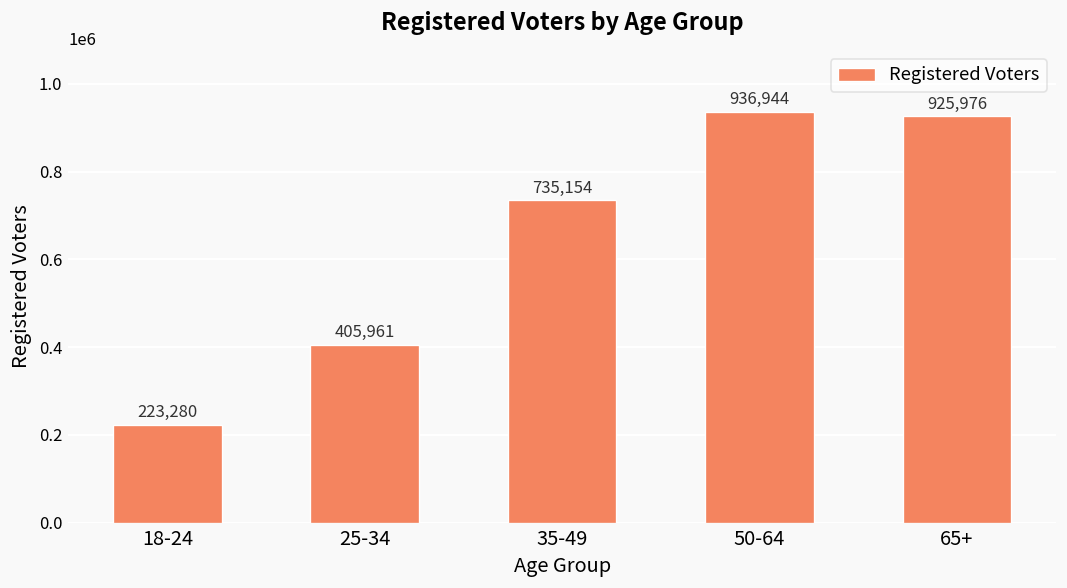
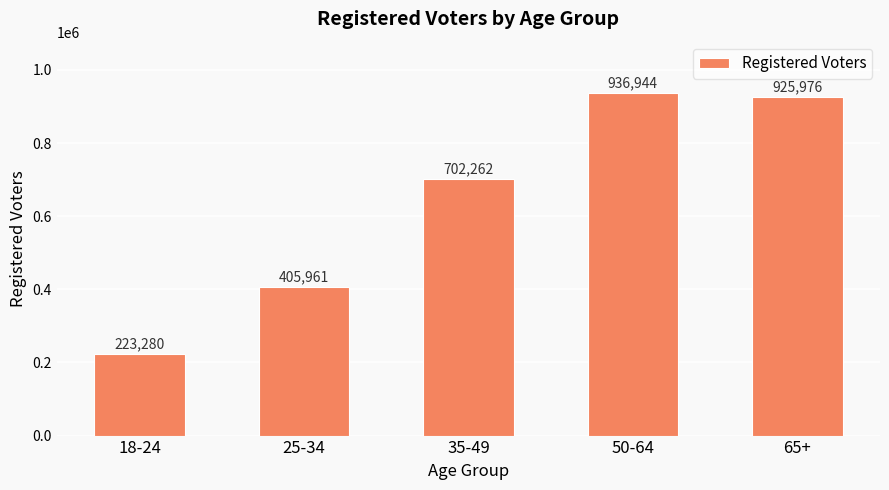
  {
    "18-24": "223,280",
    "25-34": "405,961",
-   "35-49": "735,154",
+   "35-49": "702,262",
    "50-64": "936,944",
    "65+": "925,976"
  }
